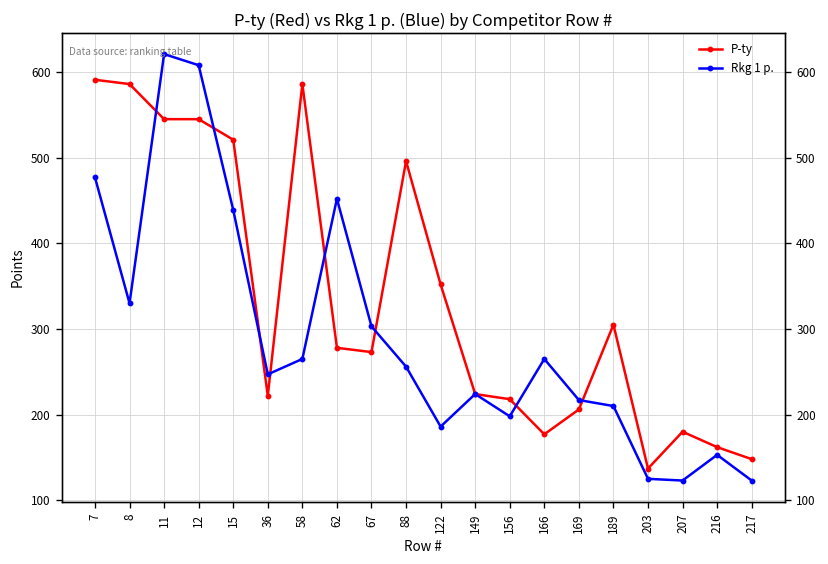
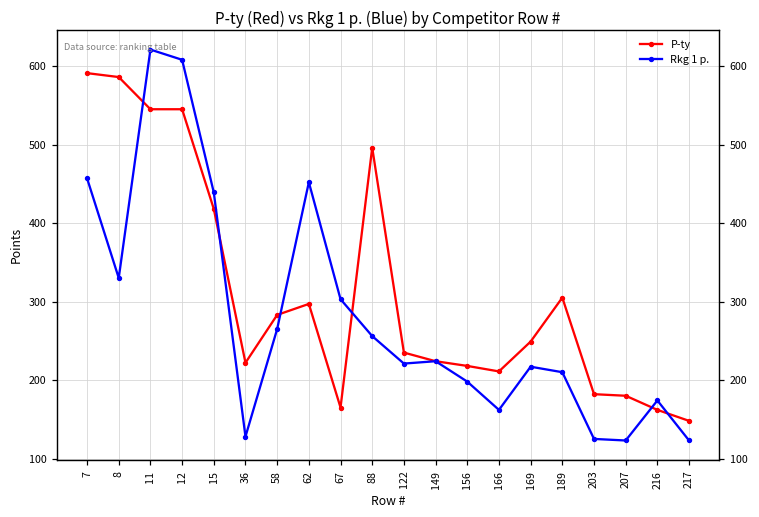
  {
    "P-ty": {
      "7": 590,
      "8": 590,
      "11": 550,
      "12": 550,
-     "15": 520,
+     "15": 420,
      "36": 220,
-     "58": 590,
-     "62": 280,
-     "67": 270,
+     "58": 280,
+     "62": 300,
+     "67": 170,
      "88": 500,
-     "122": 350,
+     "122": 240,
      "156": 220,
-     "166": 180,
-     "169": 210,
+     "166": 210,
+     "169": 250,
      "189": 310,
-     "203": 140,
+     "203": 180,
      "207": 180,
      "216": 160,
      "217": 150
    },
    "Rkg 1 p.": {
-     "7": 480,
+     "7": 460,
      "8": 330,
      "11": 620,
      "12": 610,
      "15": 440,
-     "36": 250,
+     "36": 130,
      "58": 270,
      "62": 450,
      "67": 300,
      "88": 260,
-     "122": 190,
+     "122": 220,
      "156": 200,
-     "166": 270,
+     "166": 160,
      "169": 220,
      "189": 210,
      "203": 130,
      "207": 120,
-     "216": 150,
+     "216": 170,
      "217": 120
    }
  }
